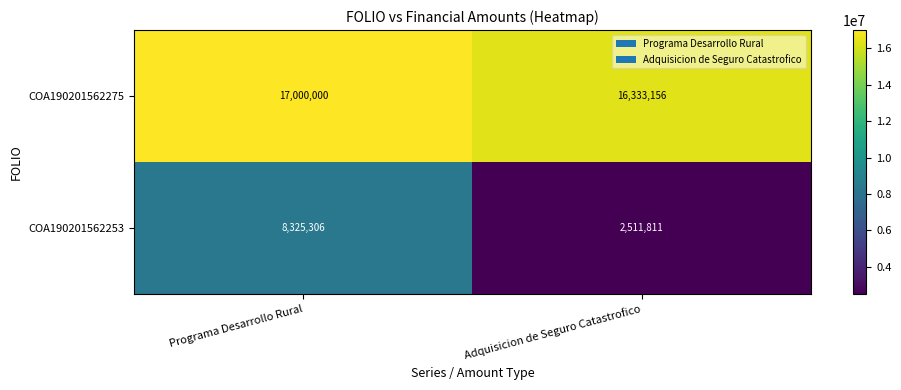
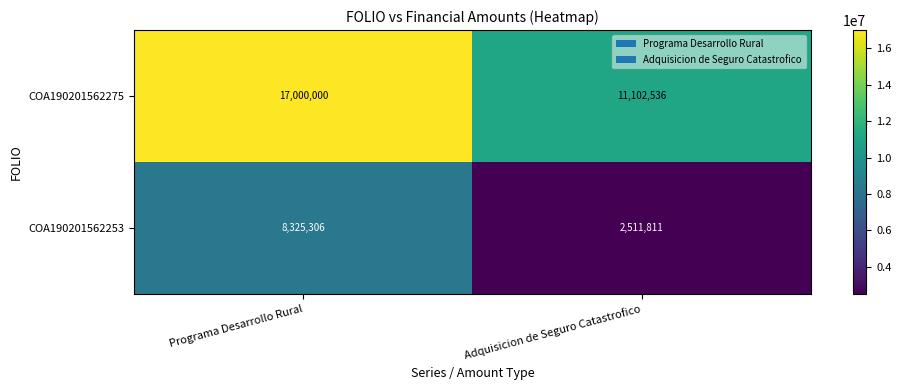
  {
    "COA190201562275": {
      "Programa Desarrollo Rural": "17,000,000",
-     "Adquisicion de Seguro Catastrofico": "16,333,156"
+     "Adquisicion de Seguro Catastrofico": "11,102,536"
    },
    "COA190201562253": {
      "Programa Desarrollo Rural": "8,325,306",
      "Adquisicion de Seguro Catastrofico": "2,511,811"
    }
  }
